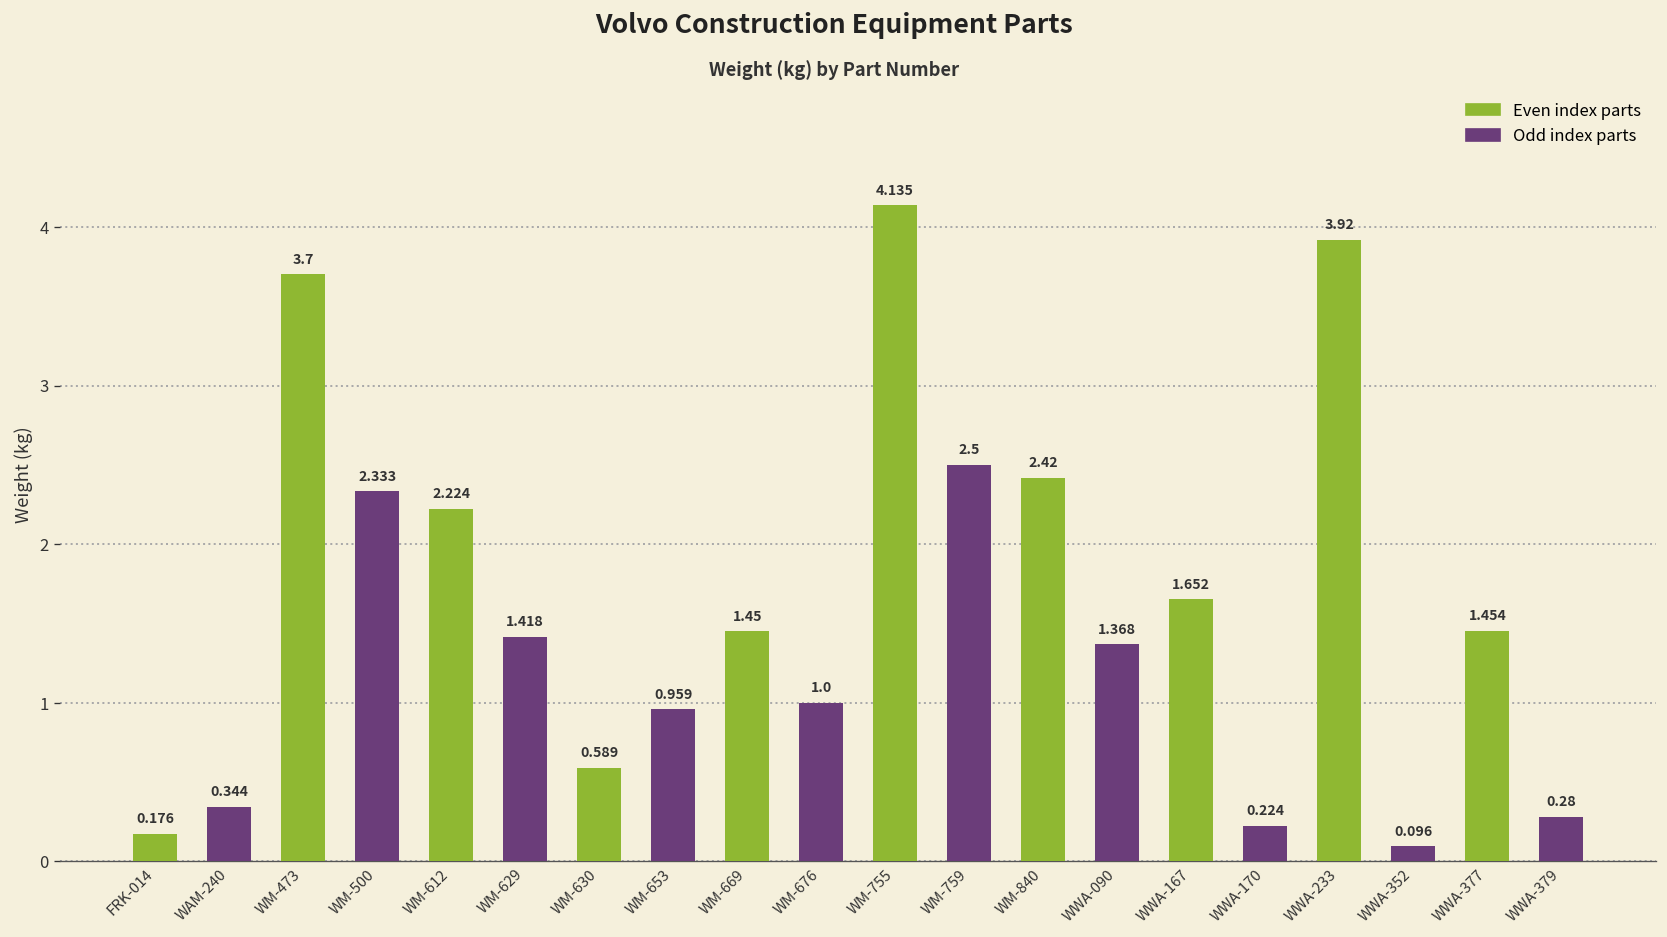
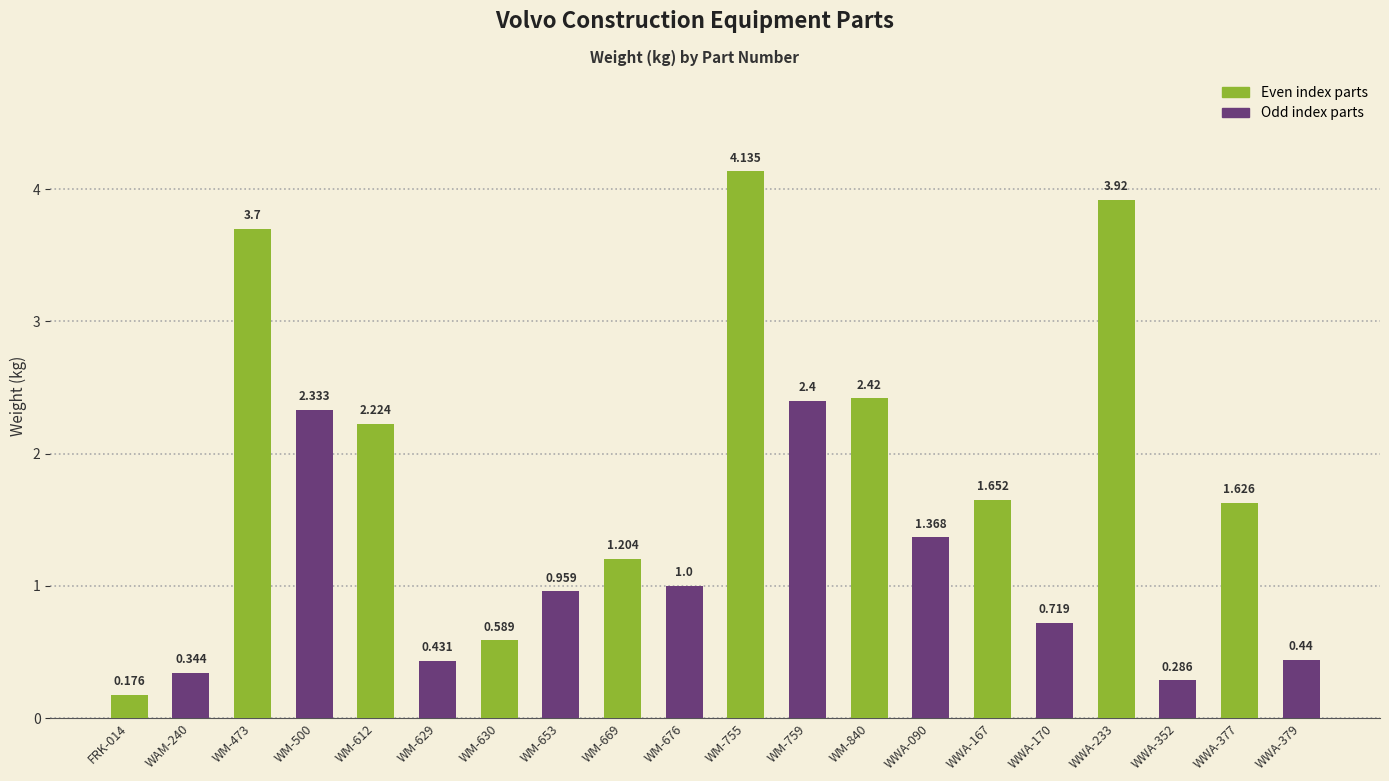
  {
    "Even index parts": {
      "FRK-014": 0.176,
      "WM-473": 3.7,
      "WM-612": 2.224,
      "WM-630": 0.589,
-     "WM-669": 1.45,
+     "WM-669": 1.204,
      "WM-755": 4.135,
      "WM-840": 2.42,
      "WWA-167": 1.652,
      "WWA-233": 3.92,
-     "WWA-377": 1.454
+     "WWA-377": 1.626
    },
    "Odd index parts": {
      "WAM-240": 0.344,
      "WM-500": 2.333,
-     "WM-629": 1.418,
+     "WM-629": 0.431,
      "WM-653": 0.959,
      "WM-676": 1.0,
-     "WM-759": 2.5,
+     "WM-759": 2.4,
      "WWA-090": 1.368,
-     "WWA-170": 0.224,
-     "WWA-352": 0.096,
-     "WWA-379": 0.28
+     "WWA-170": 0.719,
+     "WWA-352": 0.286,
+     "WWA-379": 0.44
    }
  }
